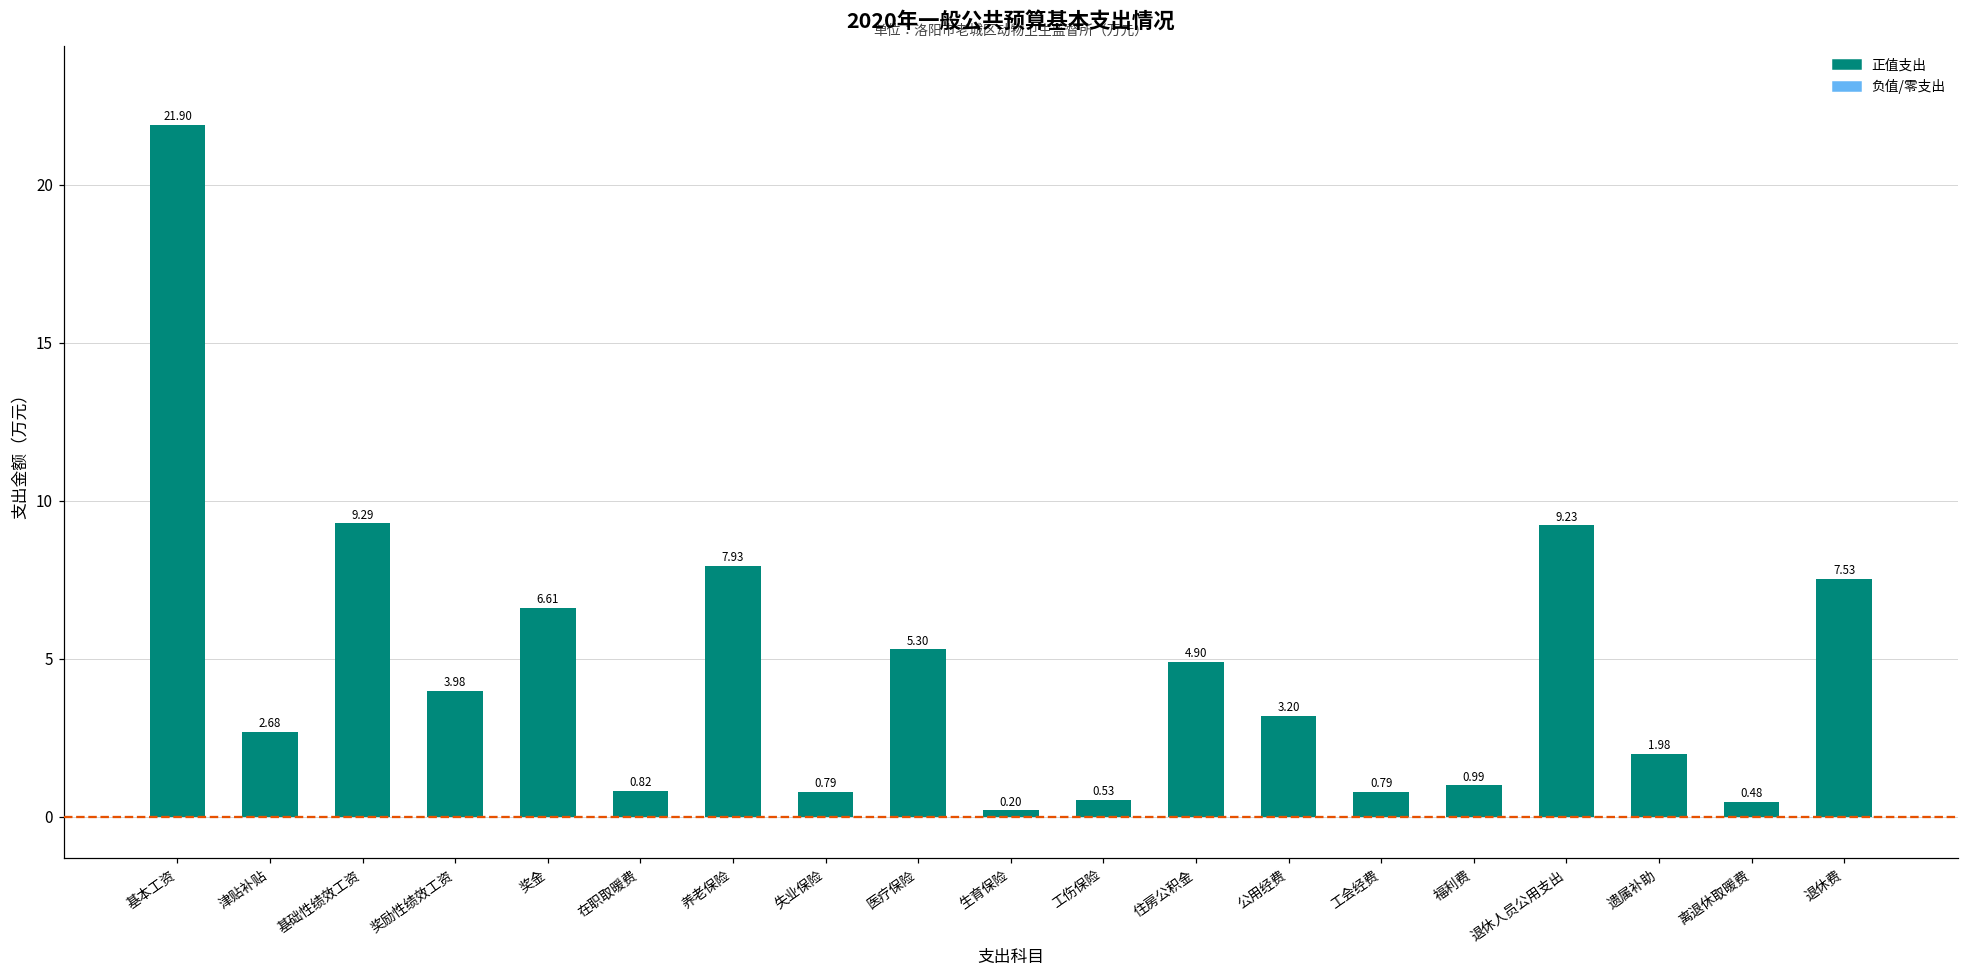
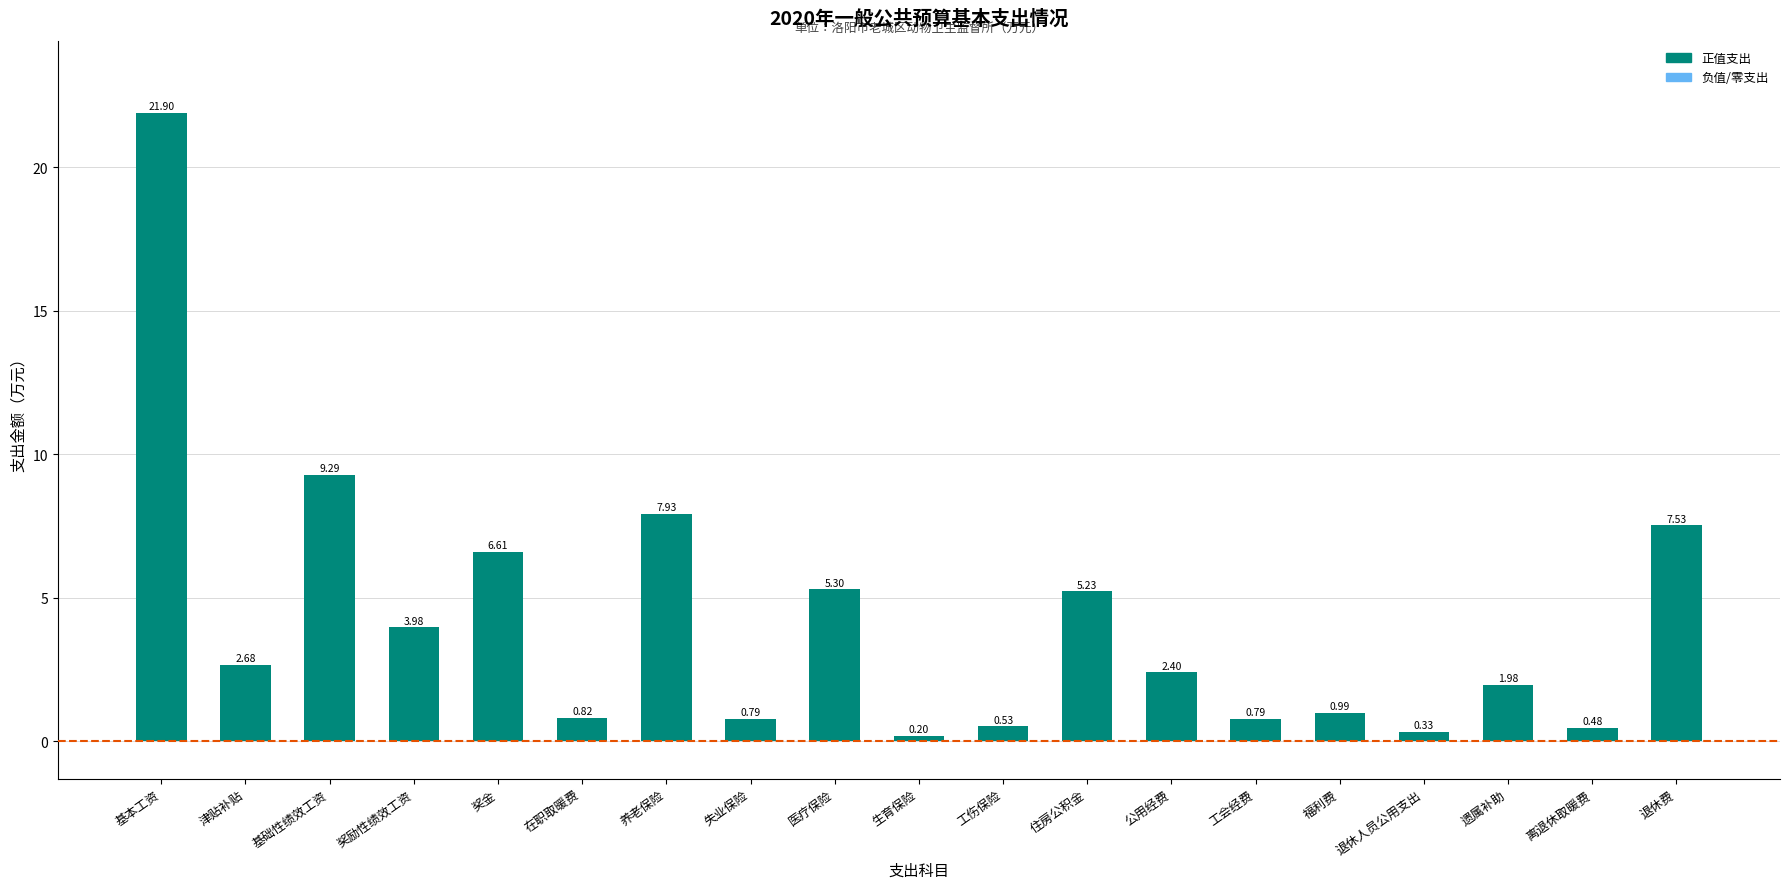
  {
    "基本工资": 21.90,
    "津贴补贴": 2.68,
    "基础性绩效工资": 9.29,
    "奖励性绩效工资": 3.98,
    "奖金": 6.61,
    "在职取暖费": 0.82,
    "养老保险": 7.93,
    "失业保险": 0.79,
    "医疗保险": 5.30,
    "生育保险": 0.20,
    "工伤保险": 0.53,
-   "住房公积金": 4.90,
-   "公用经费": 3.20,
+   "住房公积金": 5.23,
+   "公用经费": 2.40,
    "工会经费": 0.79,
    "福利费": 0.99,
-   "退休人员公用支出": 9.23,
+   "退休人员公用支出": 0.33,
    "遗属补助": 1.98,
    "离退休取暖费": 0.48,
    "退休费": 7.53
  }
